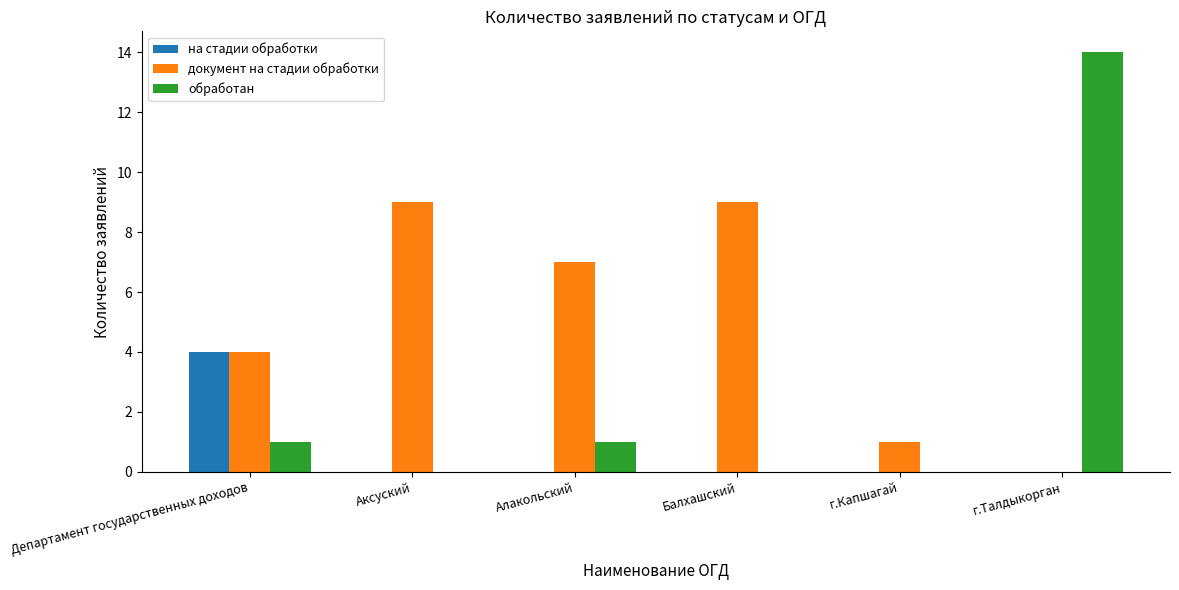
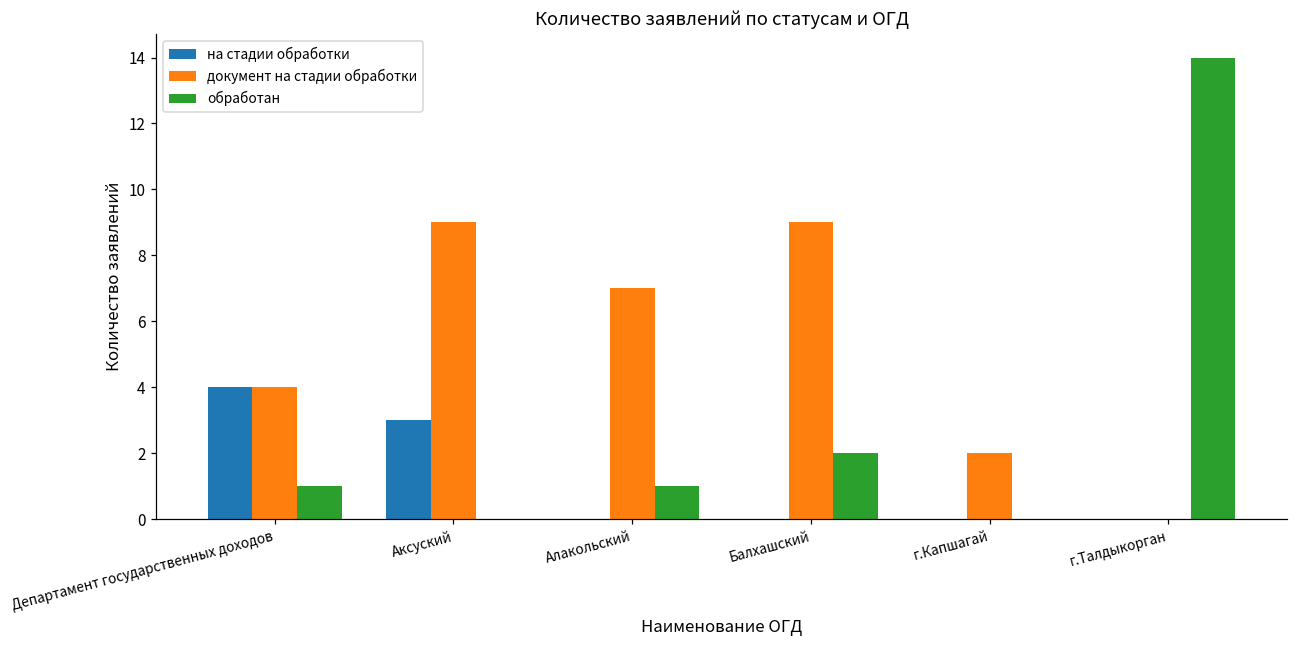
  {
    "на стадии обработки": {
      "Департамент государственных доходов": 4,
-     "Аксуский": 0,
+     "Аксуский": 3,
      "Алакольский": 0,
      "Балхашский": 0,
      "г.Капшагай": 0,
      "г.Талдыкорган": 0
    },
    "документ на стадии обработки": {
      "Департамент государственных доходов": 4,
      "Аксуский": 9,
      "Алакольский": 7,
      "Балхашский": 9,
-     "г.Капшагай": 1,
+     "г.Капшагай": 2,
      "г.Талдыкорган": 0
    },
    "обработан": {
      "Департамент государственных доходов": 1,
      "Аксуский": 0,
      "Алакольский": 1,
-     "Балхашский": 0,
+     "Балхашский": 2,
      "г.Капшагай": 0,
      "г.Талдыкорган": 14
    }
  }
